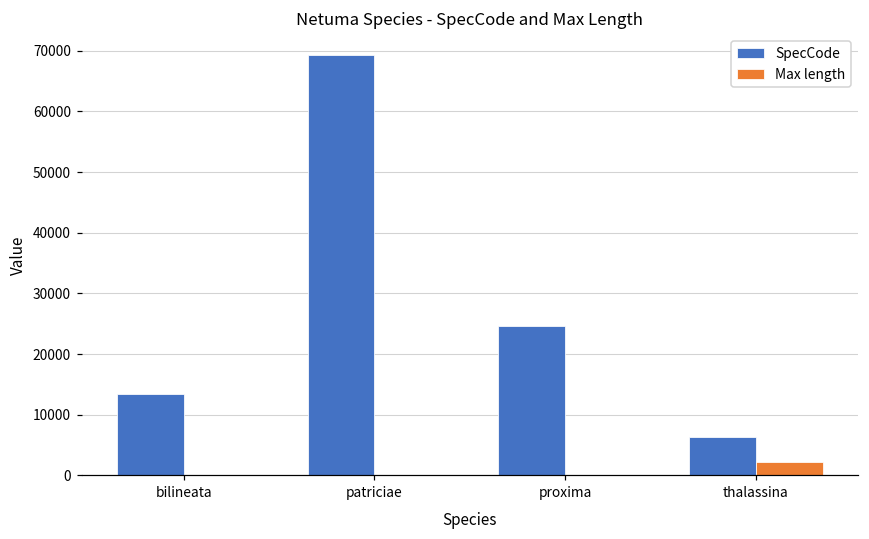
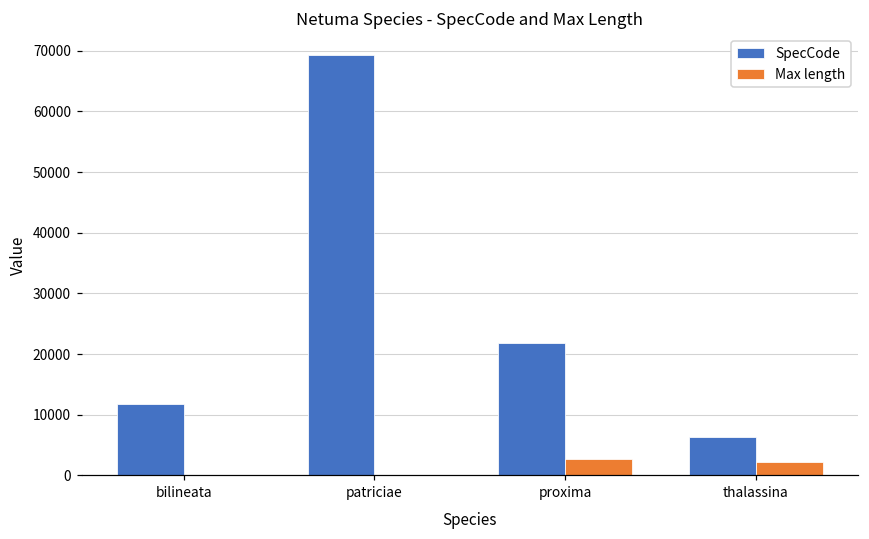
  {
    "SpecCode": {
-     "bilineata": 13000,
+     "bilineata": 12000,
      "patriciae": 69000,
-     "proxima": 25000,
+     "proxima": 22000,
      "thalassina": 6000
    },
    "Max length": {
-     "proxima": 0,
+     "proxima": 3000,
      "thalassina": 2000
    }
  }
